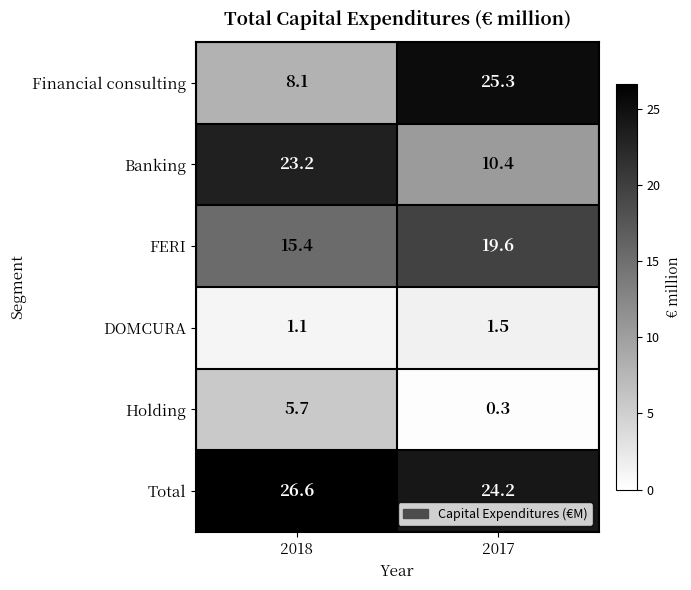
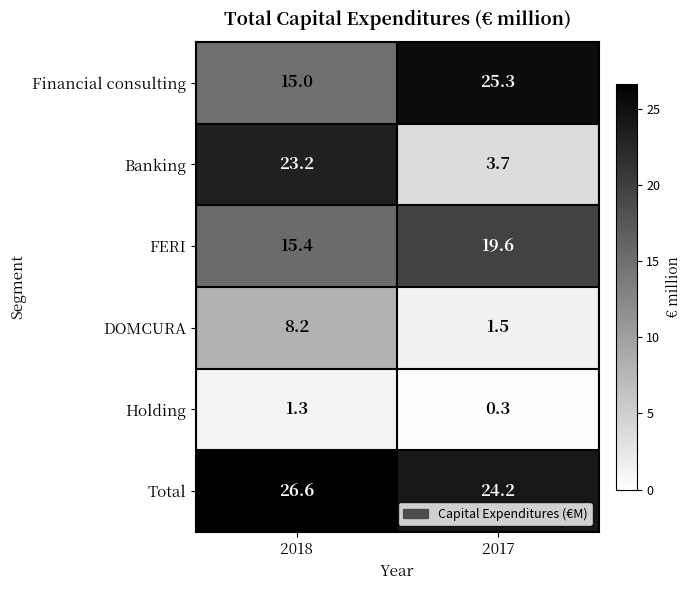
  {
    "Financial consulting": {
-     "2018": 8.1,
+     "2018": 15.0,
      "2017": 25.3
    },
    "Banking": {
      "2018": 23.2,
-     "2017": 10.4
+     "2017": 3.7
    },
    "FERI": {
      "2018": 15.4,
      "2017": 19.6
    },
    "DOMCURA": {
-     "2018": 1.1,
+     "2018": 8.2,
      "2017": 1.5
    },
    "Holding": {
-     "2018": 5.7,
+     "2018": 1.3,
      "2017": 0.3
    },
    "Total": {
      "2018": 26.6,
      "2017": 24.2
    }
  }
